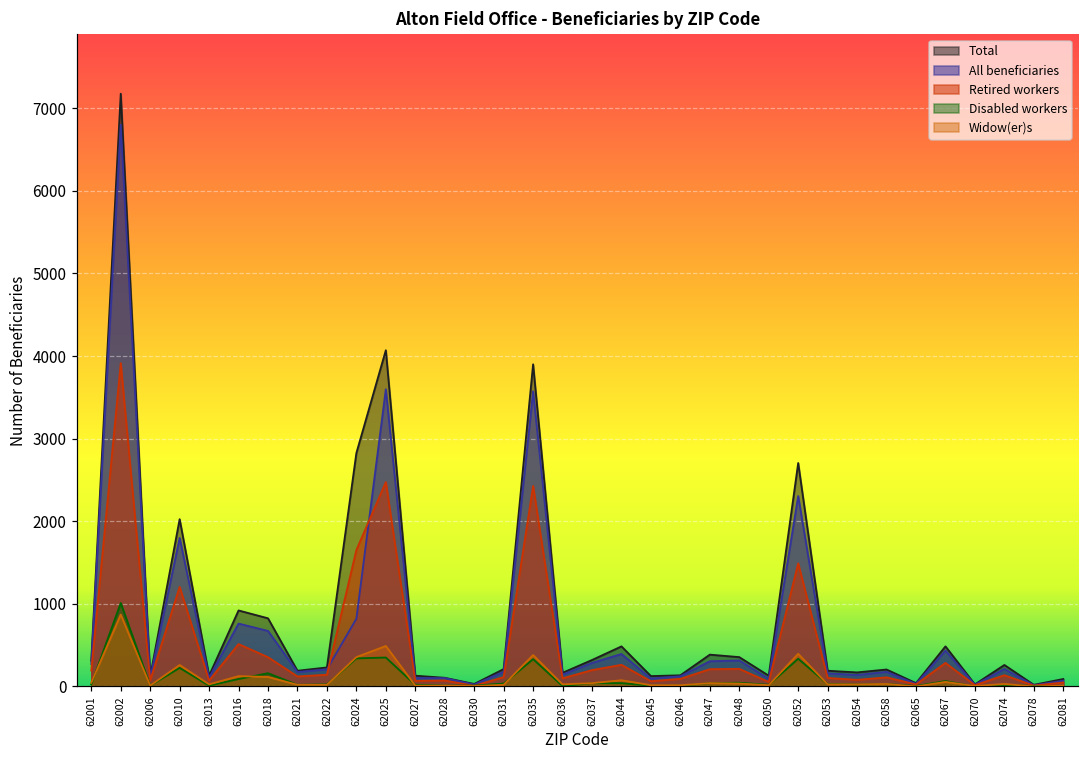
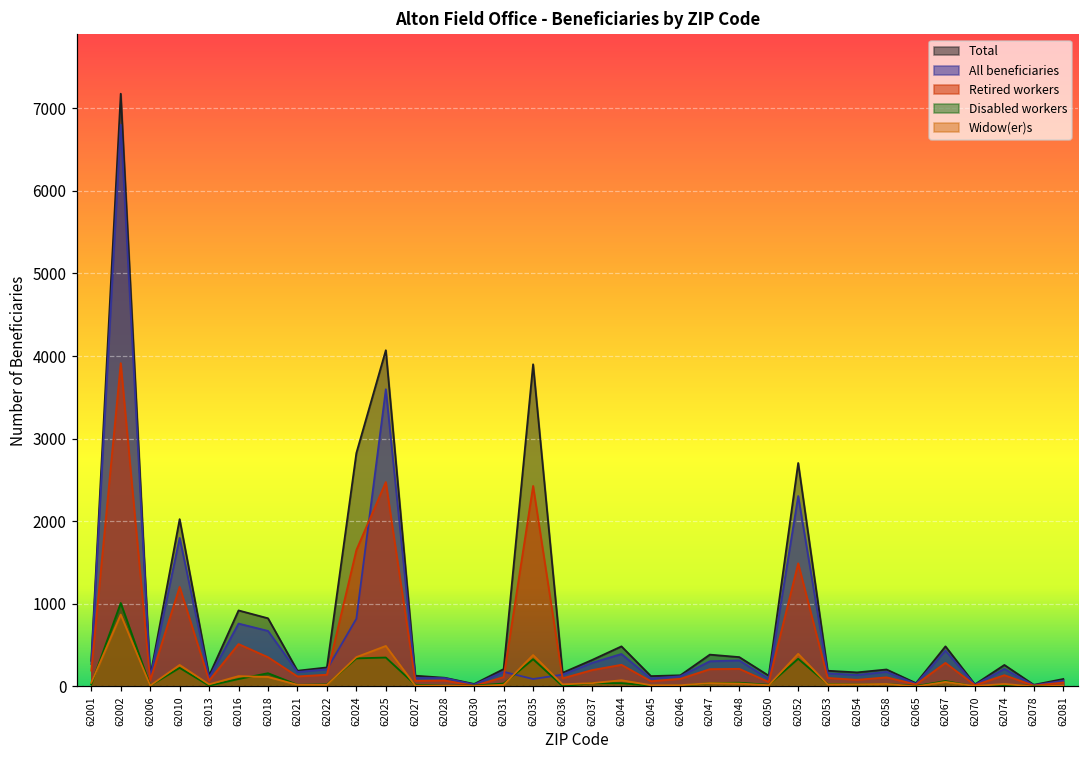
  {
    "All beneficiaries": {
      "62001": 300,
      "62002": 6800,
      "62010": 1800,
      "62016": 800,
      "62018": 700,
      "62024": 800,
      "62025": 3600,
-     "62035": 3600,
+     "62035": 100,
      "62037": 300,
      "62044": 400,
      "62047": 300,
      "62048": 300,
      "62050": 100,
      "62052": 2300,
      "62067": 400,
      "62074": 200
    }
  }
